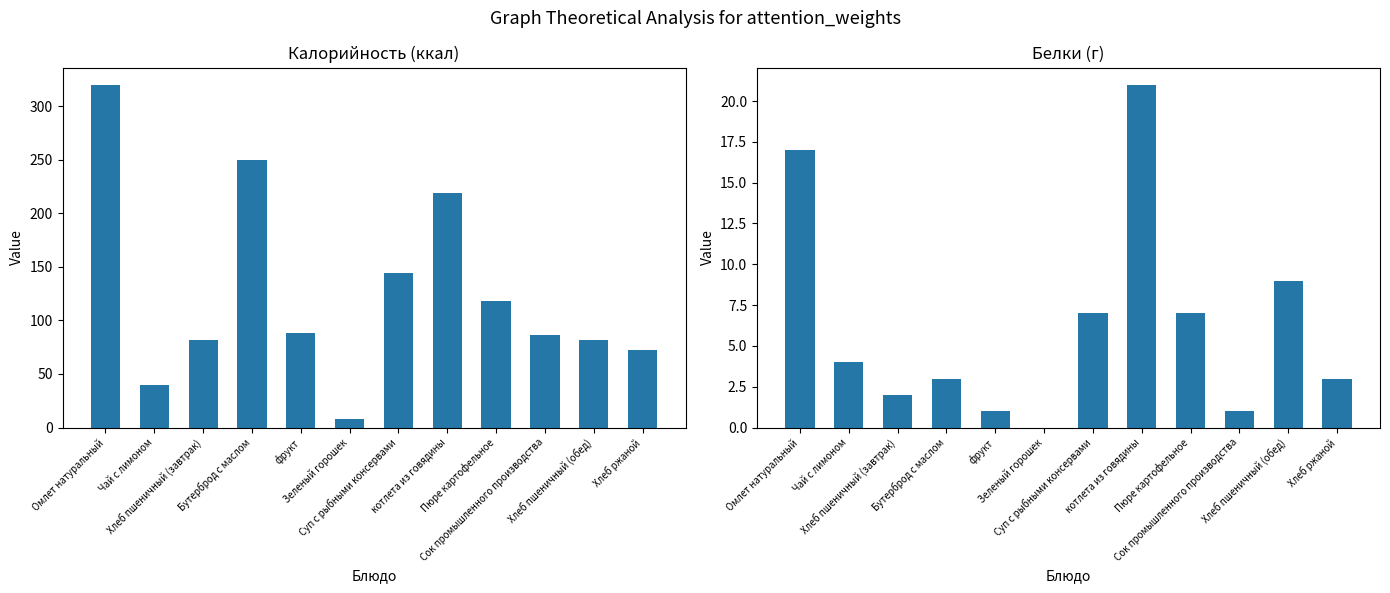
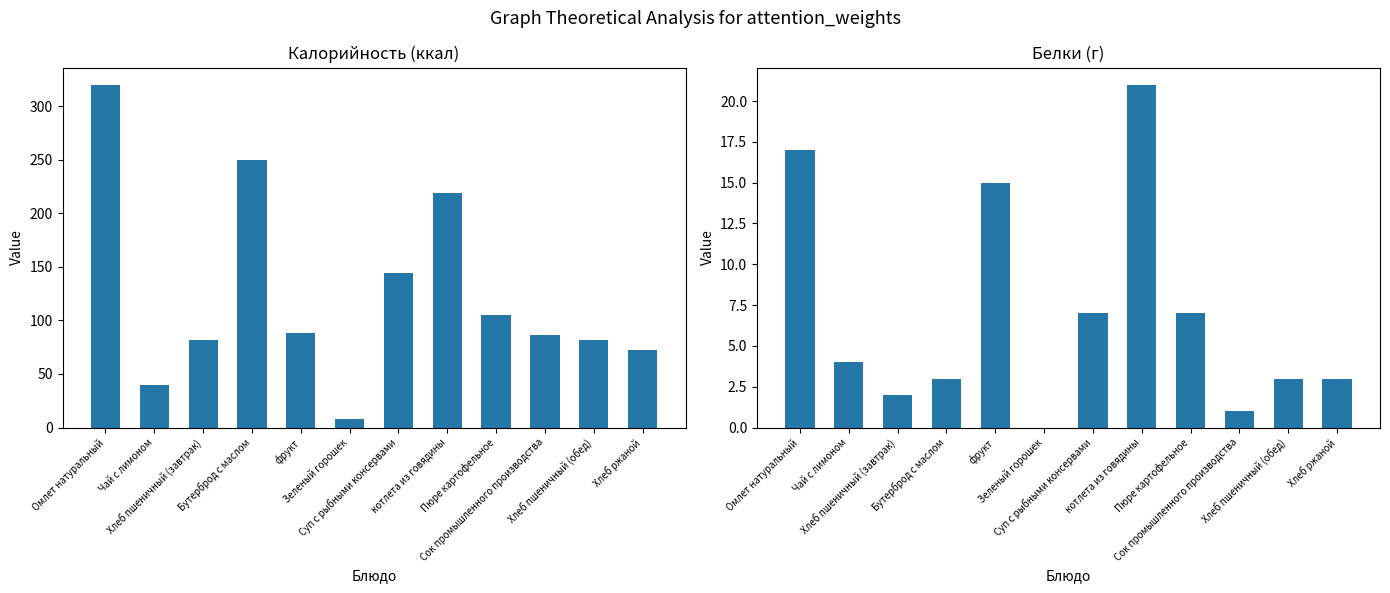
  {
    "Калорийность (ккал)": {
      "Омлет натуральный": 320,
      "Чай с лимоном": 40,
      "Хлеб пшеничный (завтрак)": 82,
      "Бутерброд с маслом": 250,
      "фрукт": 88,
      "Зеленый горошек": 8,
      "Суп с рыбными консервами": 144,
      "котлета из говядины": 219,
-     "Пюре картофельное": 118,
+     "Пюре картофельное": 105,
      "Сок промышленного производства": 86,
      "Хлеб пшеничный (обед)": 82,
      "Хлеб ржаной": 72
    },
    "Белки (г)": {
      "Омлет натуральный": 17,
      "Чай с лимоном": 4,
      "Хлеб пшеничный (завтрак)": 2,
      "Бутерброд с маслом": 3,
-     "фрукт": 1,
+     "фрукт": 15,
      "Зеленый горошек": 0,
      "Суп с рыбными консервами": 7,
      "котлета из говядины": 21,
      "Пюре картофельное": 7,
      "Сок промышленного производства": 1,
-     "Хлеб пшеничный (обед)": 9,
+     "Хлеб пшеничный (обед)": 3,
      "Хлеб ржаной": 3
    }
  }
